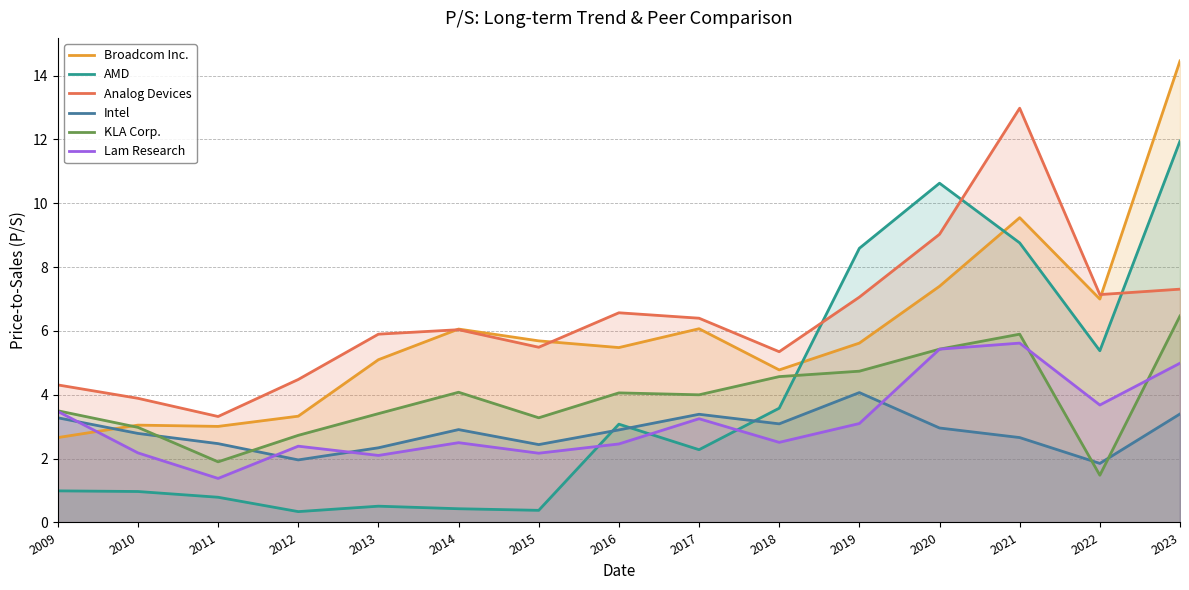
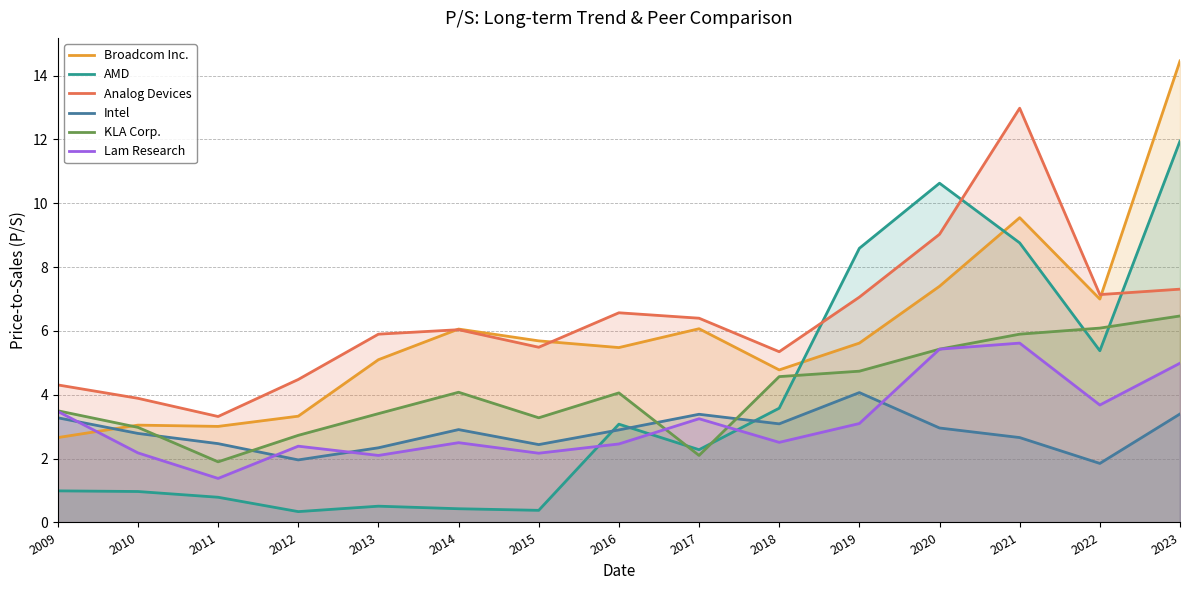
  {
    "KLA Corp.": {
      "2011": 1.9,
      "2012": 2.7,
      "2013": 3.4,
      "2014": 4.1,
      "2015": 3.3,
      "2016": 4.1,
-     "2017": 4.0,
+     "2017": 2.1,
      "2018": 4.6,
      "2019": 4.7,
      "2021": 5.9,
-     "2022": 1.5,
+     "2022": 6.1,
      "2023": 6.5
    },
    "Lam Research": {
      "2010": 2.2,
      "2011": 1.4,
      "2012": 2.4,
      "2013": 2.1,
      "2014": 2.5,
      "2015": 2.2,
      "2016": 2.5,
      "2017": 3.3,
      "2018": 2.5,
      "2019": 3.1,
      "2021": 5.6,
      "2022": 3.7,
      "2023": 5.0
    }
  }
